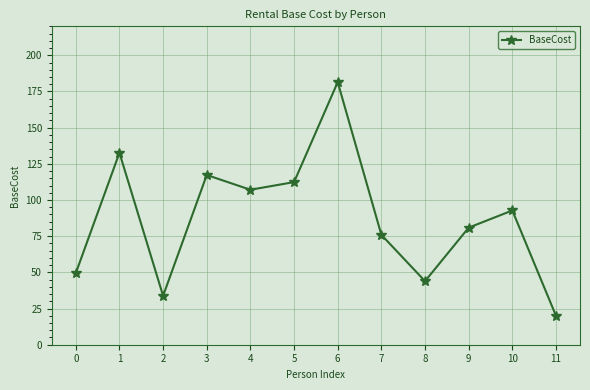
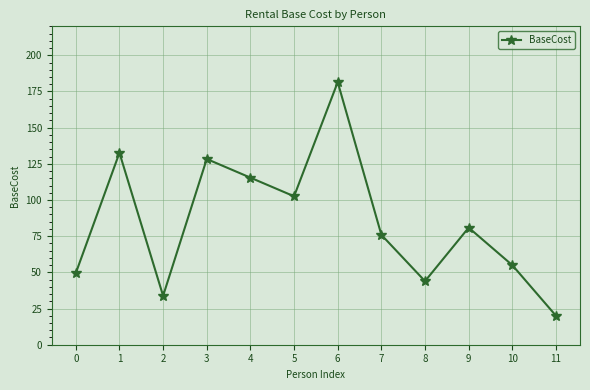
  {
    "0": 49,
    "1": 133,
    "2": 34,
-   "3": 117,
-   "4": 107,
-   "5": 112,
+   "3": 128,
+   "4": 115,
+   "5": 103,
    "6": 181,
    "7": 76,
    "8": 44,
    "9": 81,
-   "10": 93,
+   "10": 55,
    "11": 20
  }
